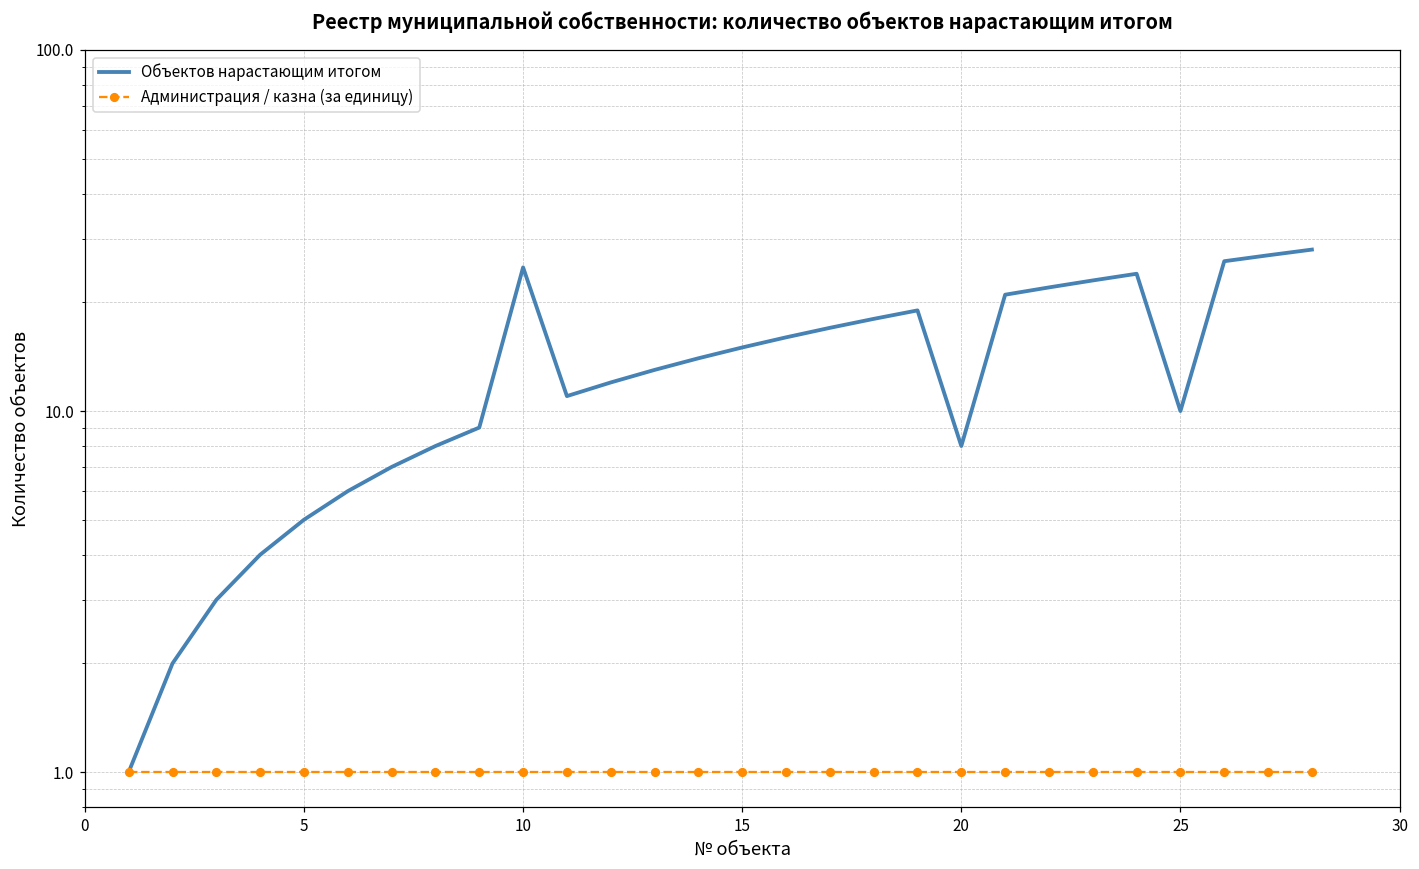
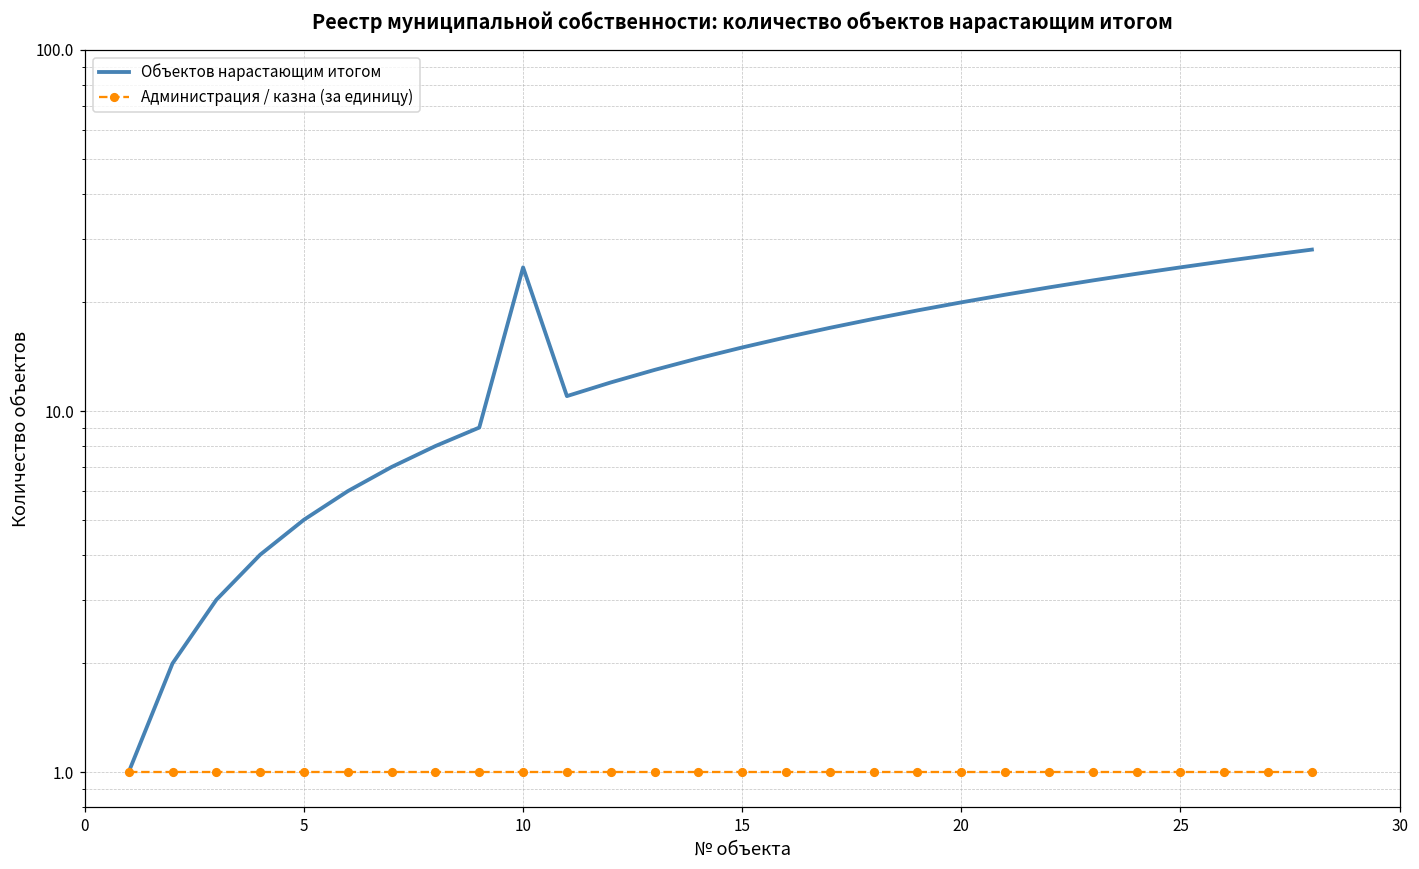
  {
    "Объектов нарастающим итогом": {
      "5": 5,
      "10": 25,
      "15": 15,
-     "20": 8,
-     "25": 10
+     "20": 20,
+     "25": 25
    },
    "Администрация / казна (за единицу)": {
      "5": 1,
      "10": 1,
      "15": 1,
      "20": 1,
      "25": 1
    }
  }
